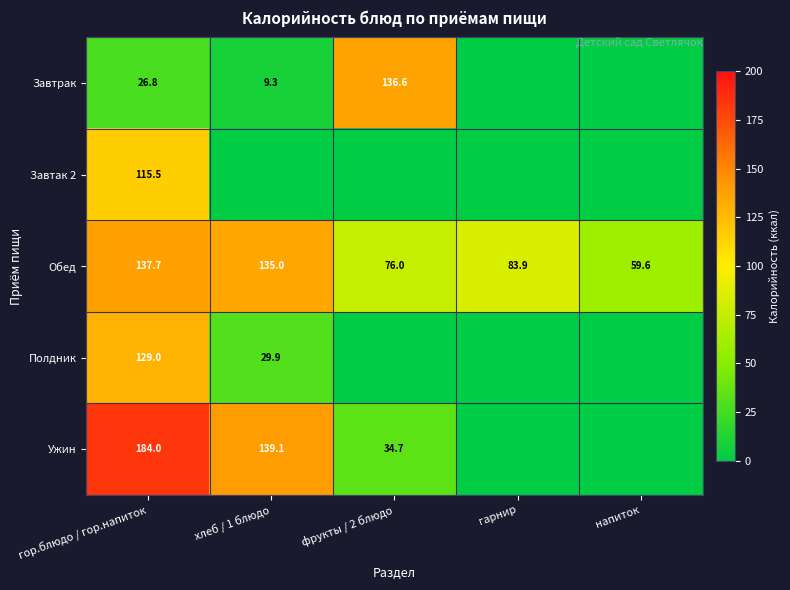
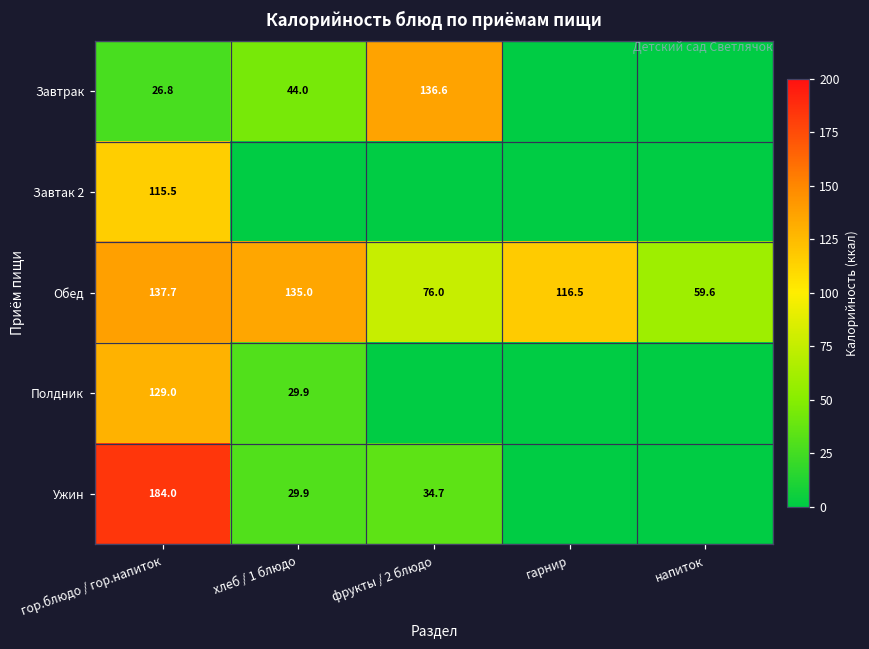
  {
    "Завтрак": {
      "гор.блюдо / гор.напиток": 26.8,
-     "хлеб / 1 блюдо": 9.3,
+     "хлеб / 1 блюдо": 44.0,
      "фрукты / 2 блюдо": 136.6
    },
    "Завтак 2": {
      "гор.блюдо / гор.напиток": 115.5
    },
    "Обед": {
      "гор.блюдо / гор.напиток": 137.7,
      "хлеб / 1 блюдо": 135.0,
      "фрукты / 2 блюдо": 76.0,
-     "гарнир": 83.9,
+     "гарнир": 116.5,
      "напиток": 59.6
    },
    "Полдник": {
      "гор.блюдо / гор.напиток": 129.0,
      "хлеб / 1 блюдо": 29.9
    },
    "Ужин": {
      "гор.блюдо / гор.напиток": 184.0,
-     "хлеб / 1 блюдо": 139.1,
+     "хлеб / 1 блюдо": 29.9,
      "фрукты / 2 блюдо": 34.7
    }
  }
